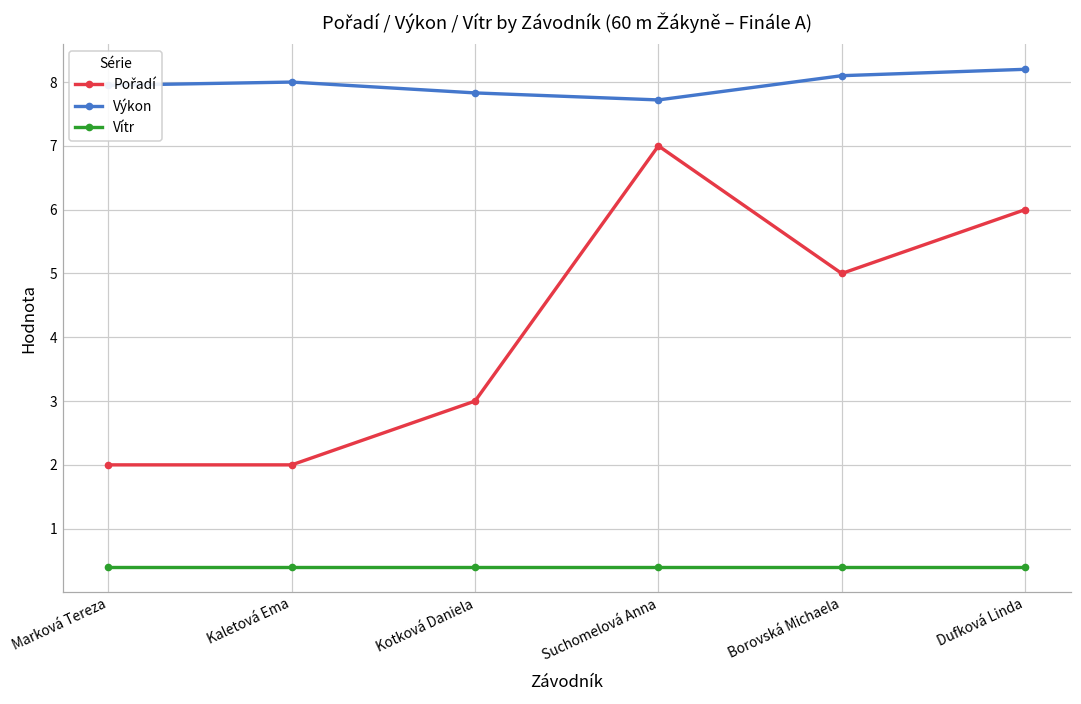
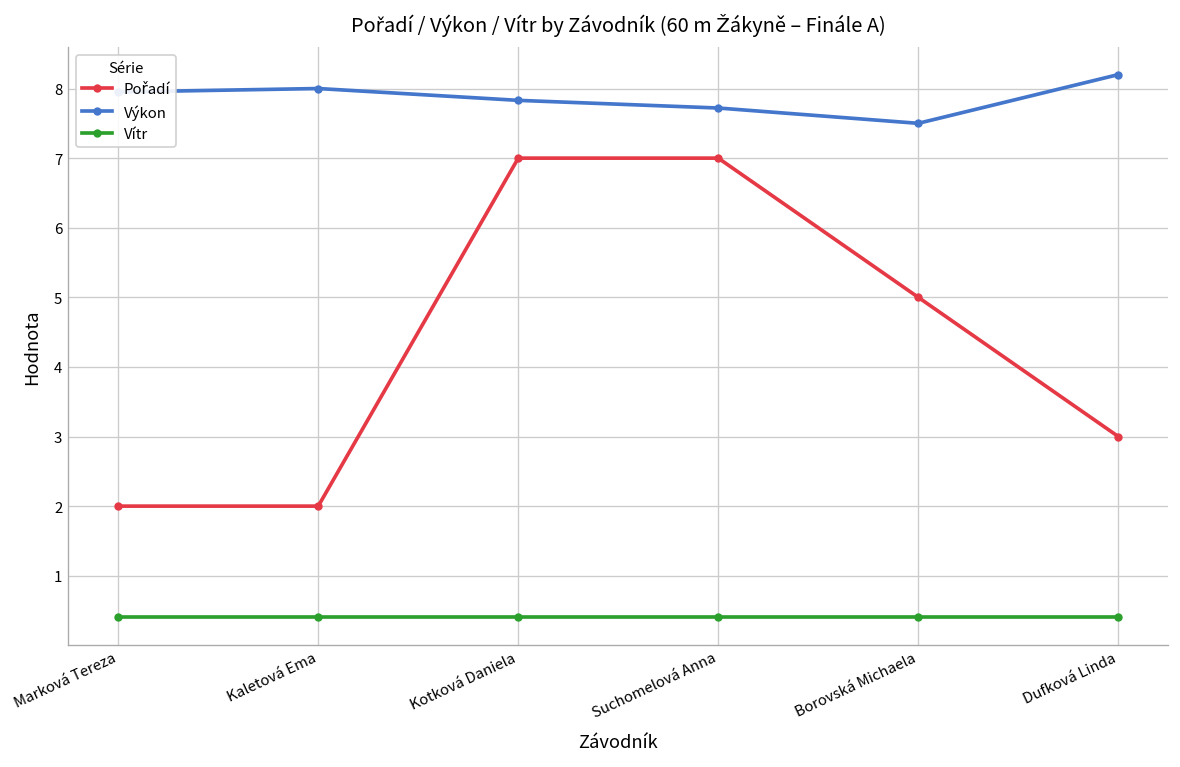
  {
    "Pořadí": {
      "Marková Tereza": 2,
      "Kaletová Ema": 2,
-     "Kotková Daniela": 3,
+     "Kotková Daniela": 7,
      "Suchomelová Anna": 7,
      "Borovská Michaela": 5,
-     "Dufková Linda": 6
+     "Dufková Linda": 3
    },
    "Výkon": {
      "Kaletová Ema": 8.0,
      "Kotková Daniela": 7.8,
      "Suchomelová Anna": 7.7,
-     "Borovská Michaela": 8.1,
+     "Borovská Michaela": 7.5,
      "Dufková Linda": 8.2
    },
    "Vítr": {
      "Marková Tereza": 0.4,
      "Kaletová Ema": 0.4,
      "Kotková Daniela": 0.4,
      "Suchomelová Anna": 0.4,
      "Borovská Michaela": 0.4,
      "Dufková Linda": 0.4
    }
  }
